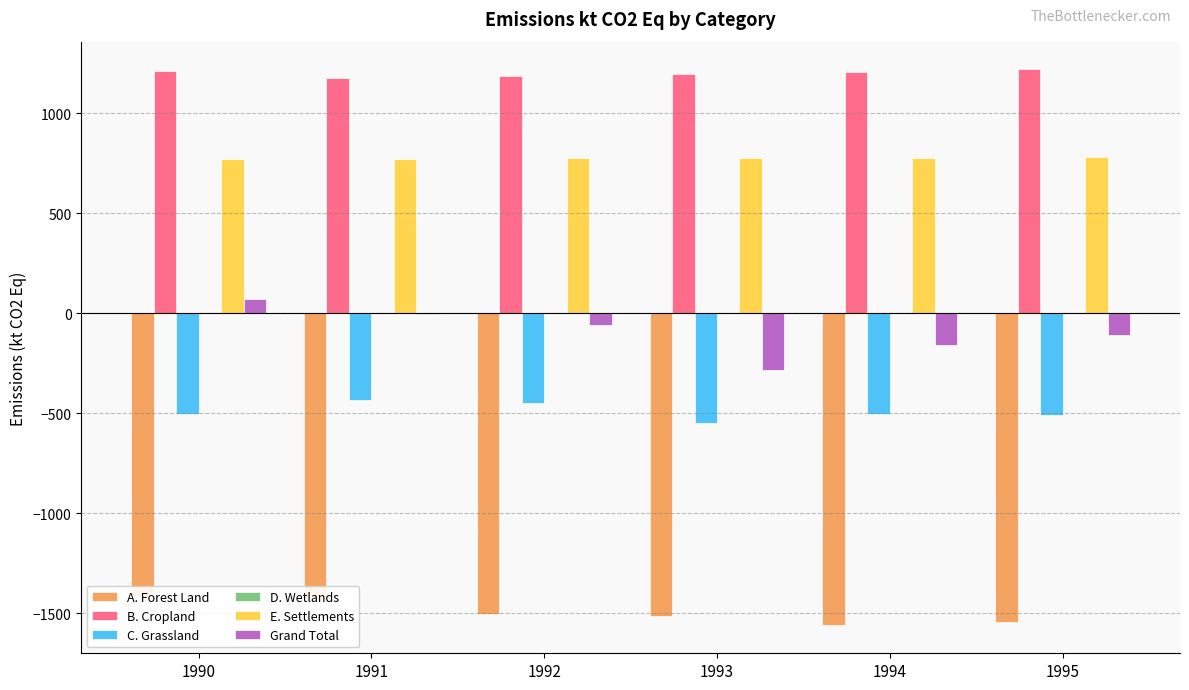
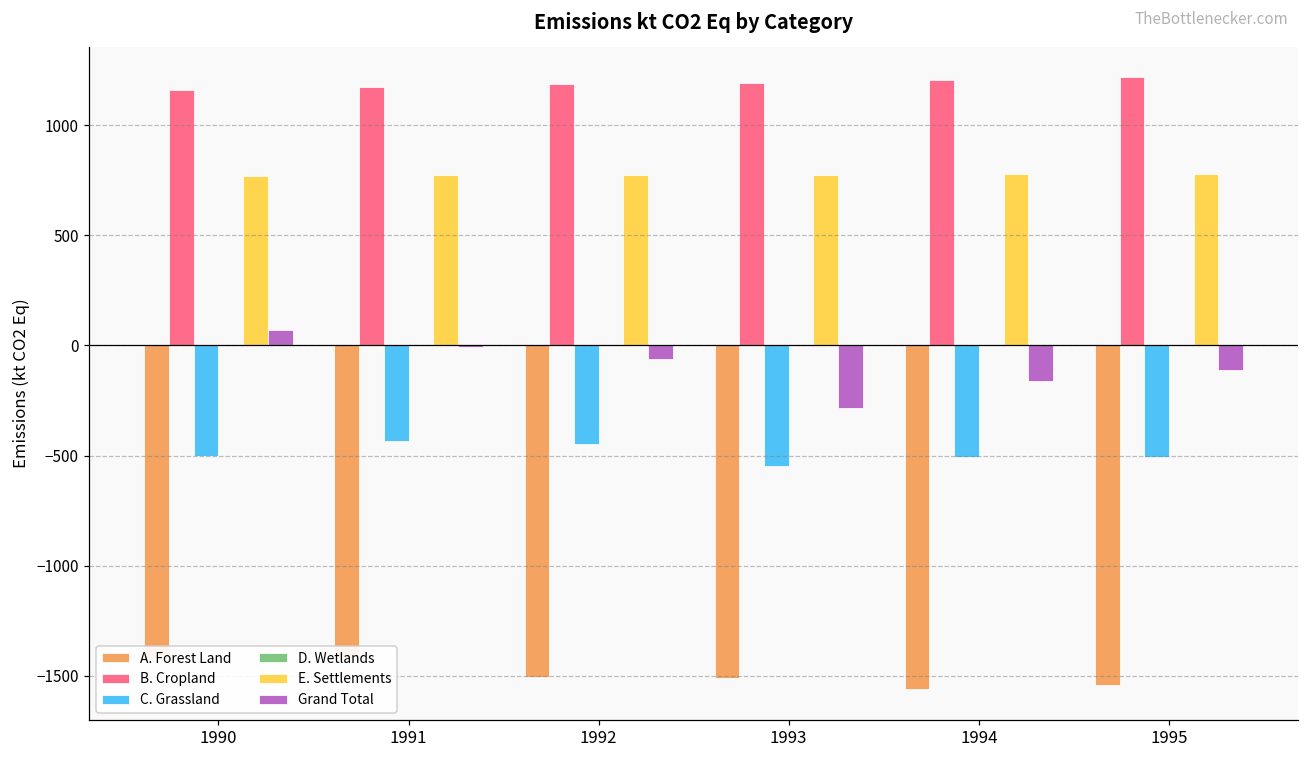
  {
    "B. Cropland": {
-     "1990": 1210,
+     "1990": 1160,
      "1991": 1170,
      "1992": 1190,
      "1993": 1190,
      "1994": 1210,
      "1995": 1220
    },
    "C. Grassland": {
      "1990": -500,
      "1991": -430,
      "1992": -450,
      "1993": -550,
      "1994": -510,
      "1995": -510
    },
    "Grand Total": {
      "1990": 70,
      "1992": -60,
      "1993": -290,
      "1994": -160,
      "1995": -110
    }
  }
